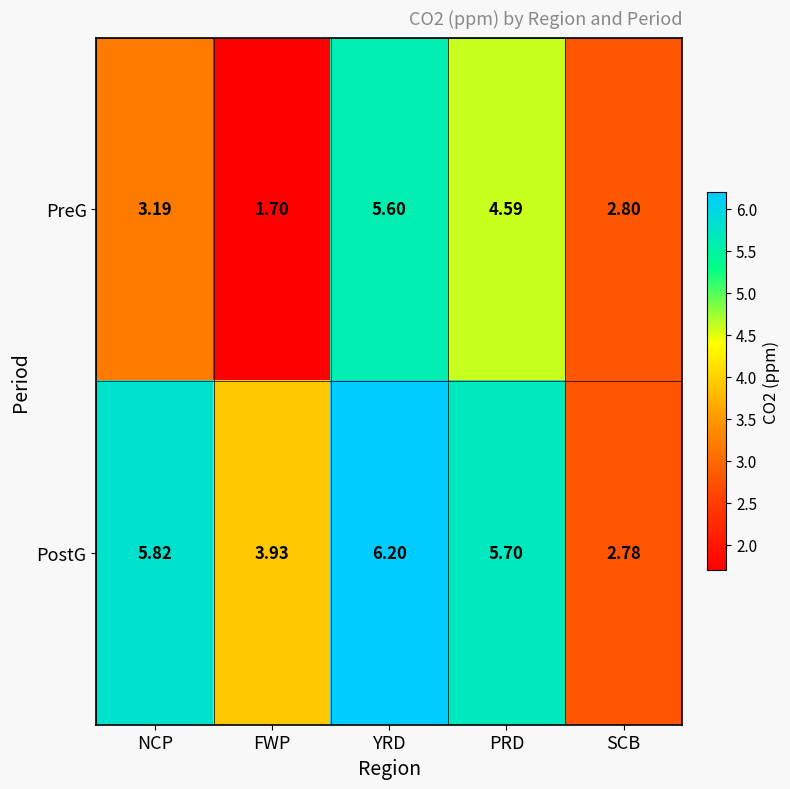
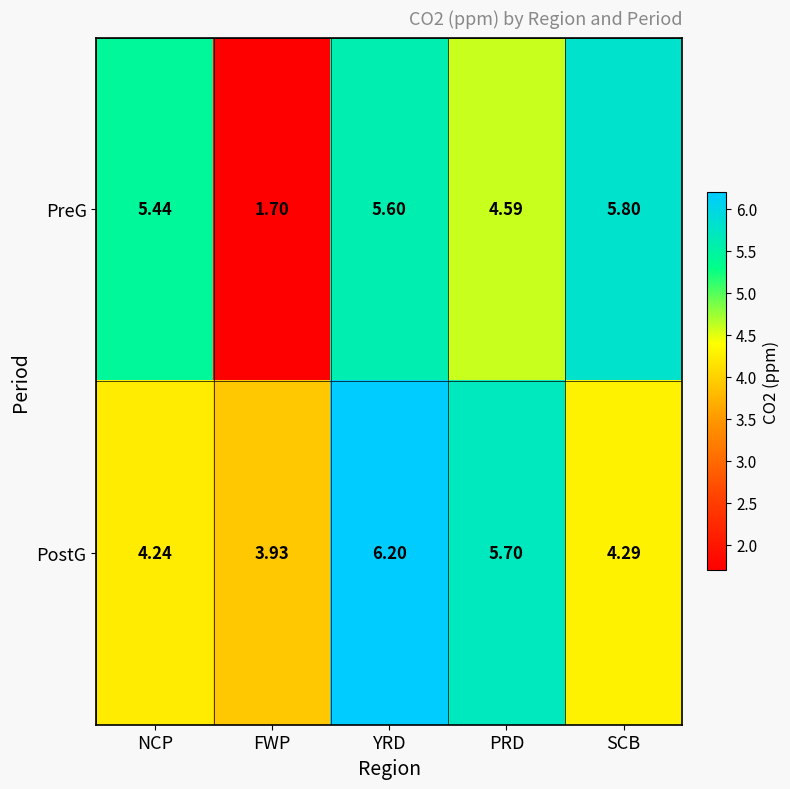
  {
    "PreG": {
-     "NCP": 3.19,
+     "NCP": 5.44,
      "FWP": 1.70,
      "YRD": 5.60,
      "PRD": 4.59,
-     "SCB": 2.80
+     "SCB": 5.80
    },
    "PostG": {
-     "NCP": 5.82,
+     "NCP": 4.24,
      "FWP": 3.93,
      "YRD": 6.20,
      "PRD": 5.70,
-     "SCB": 2.78
+     "SCB": 4.29
    }
  }
